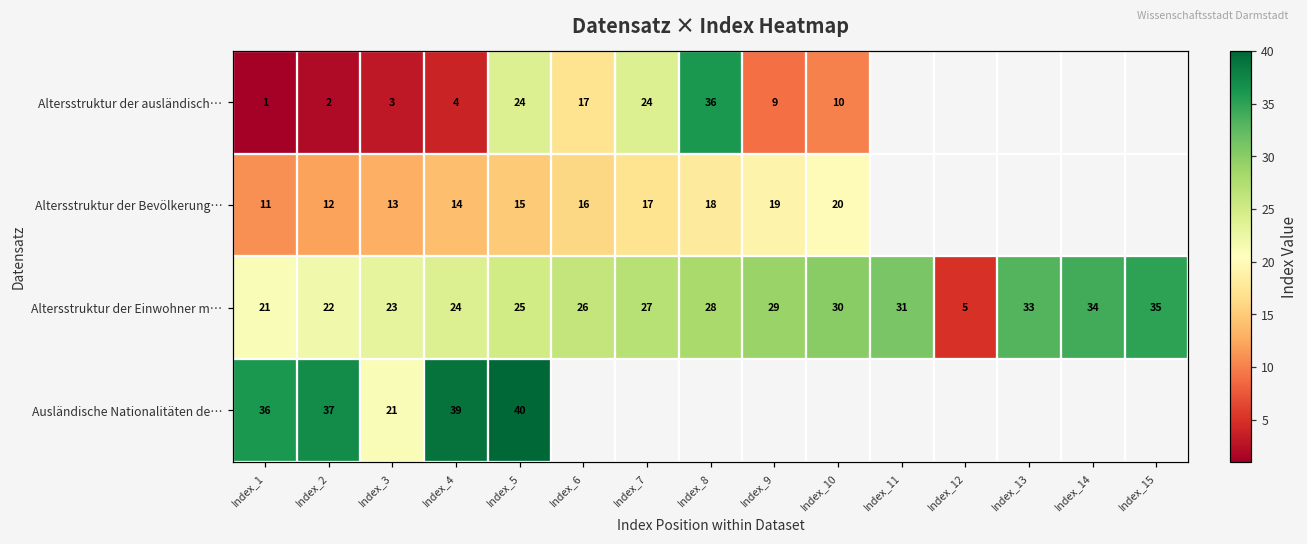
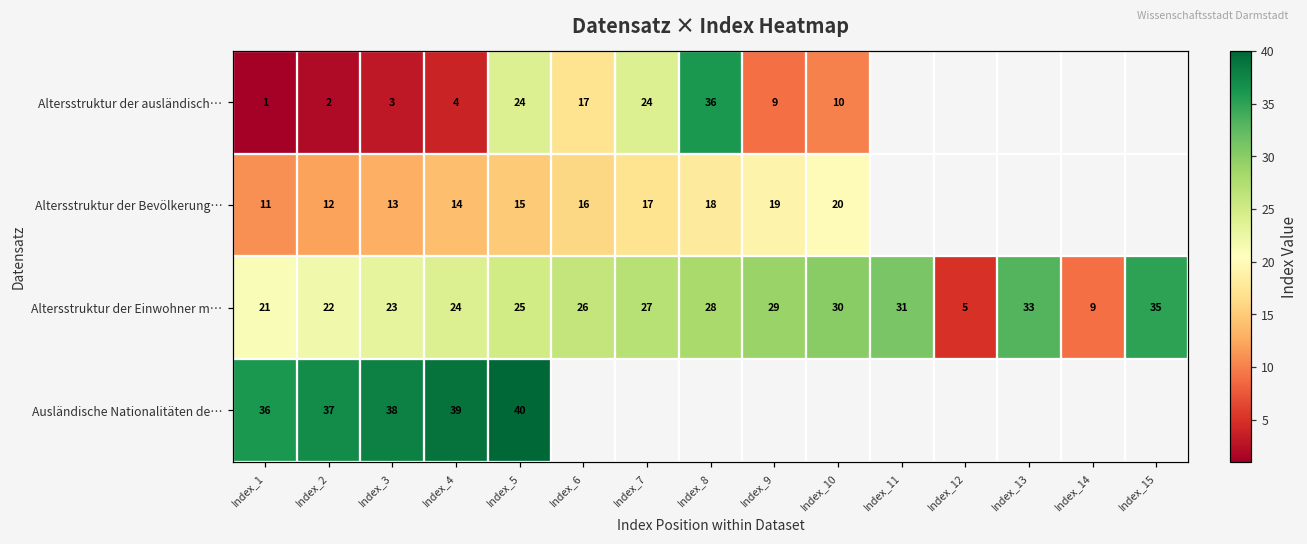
  {
    "Altersstruktur der ausländisch…": {
      "Index_1": 1,
      "Index_2": 2,
      "Index_3": 3,
      "Index_4": 4,
      "Index_5": 24,
      "Index_6": 17,
      "Index_7": 24,
      "Index_8": 36,
      "Index_9": 9,
      "Index_10": 10
    },
    "Altersstruktur der Bevölkerung…": {
      "Index_1": 11,
      "Index_2": 12,
      "Index_3": 13,
      "Index_4": 14,
      "Index_5": 15,
      "Index_6": 16,
      "Index_7": 17,
      "Index_8": 18,
      "Index_9": 19,
      "Index_10": 20
    },
    "Altersstruktur der Einwohner m…": {
      "Index_1": 21,
      "Index_2": 22,
      "Index_3": 23,
      "Index_4": 24,
      "Index_5": 25,
      "Index_6": 26,
      "Index_7": 27,
      "Index_8": 28,
      "Index_9": 29,
      "Index_10": 30,
      "Index_11": 31,
      "Index_12": 5,
      "Index_13": 33,
-     "Index_14": 34,
+     "Index_14": 9,
      "Index_15": 35
    },
    "Ausländische Nationalitäten de…": {
      "Index_1": 36,
      "Index_2": 37,
-     "Index_3": 21,
+     "Index_3": 38,
      "Index_4": 39,
      "Index_5": 40
    }
  }
